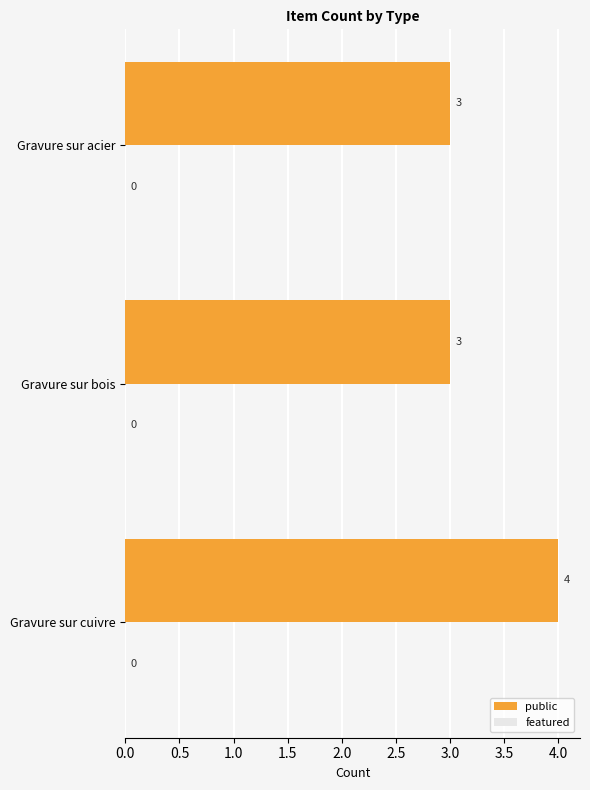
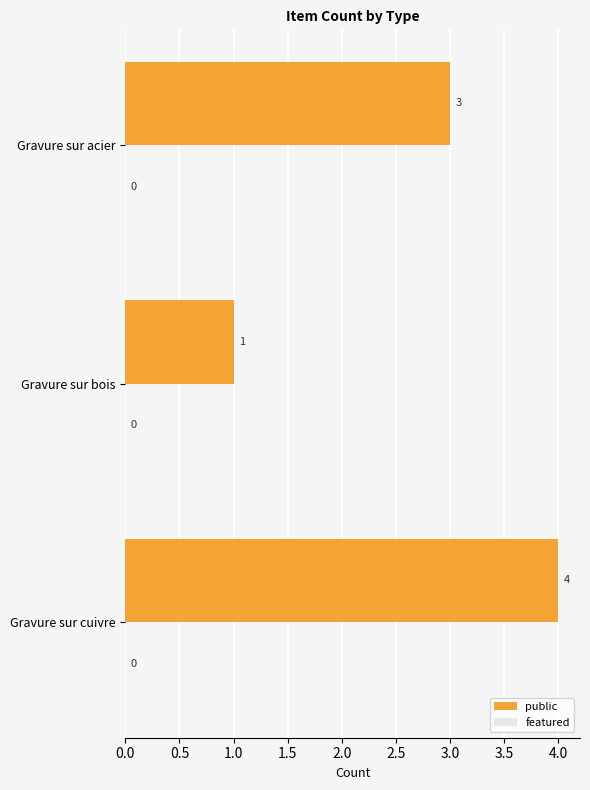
  {
    "public": {
      "Gravure sur acier": 3,
-     "Gravure sur bois": 3,
+     "Gravure sur bois": 1,
      "Gravure sur cuivre": 4
    },
    "featured": {
      "Gravure sur acier": 0,
      "Gravure sur bois": 0,
      "Gravure sur cuivre": 0
    }
  }
